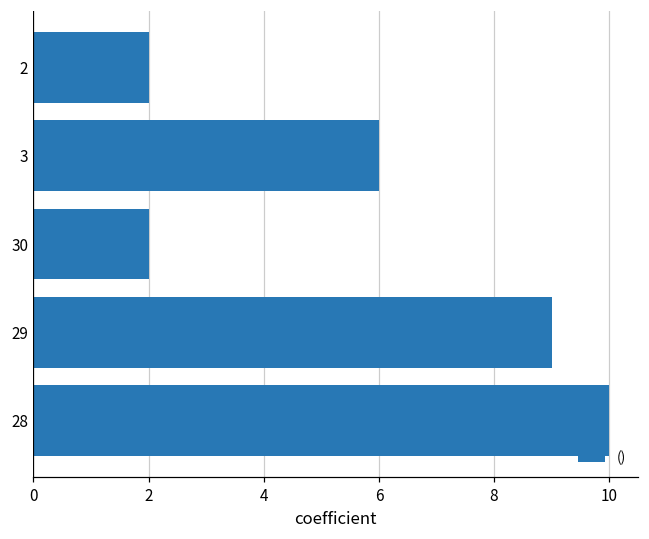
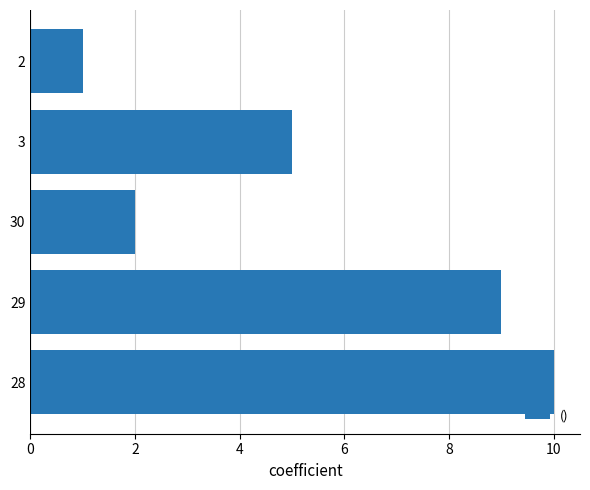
  {
-   "2": 2,
-   "3": 6,
+   "2": 1,
+   "3": 5,
    "30": 2,
    "29": 9,
    "28": 10
  }
